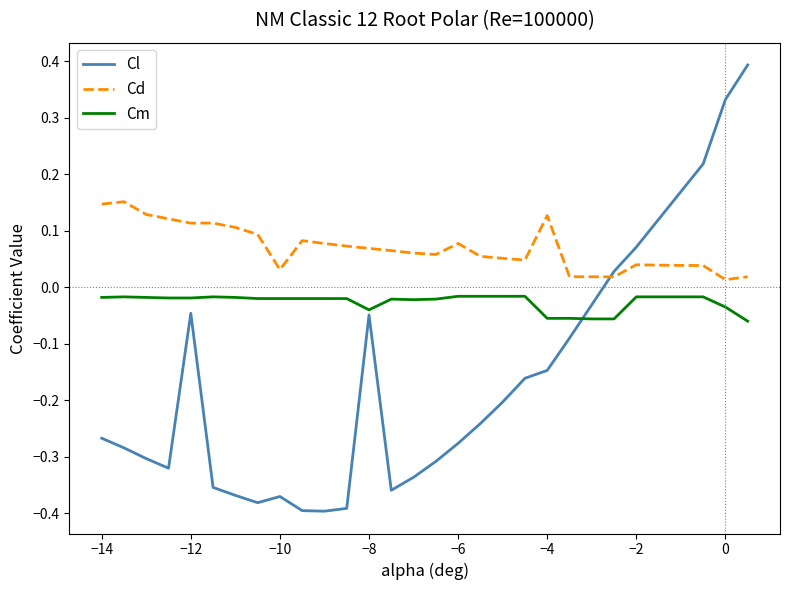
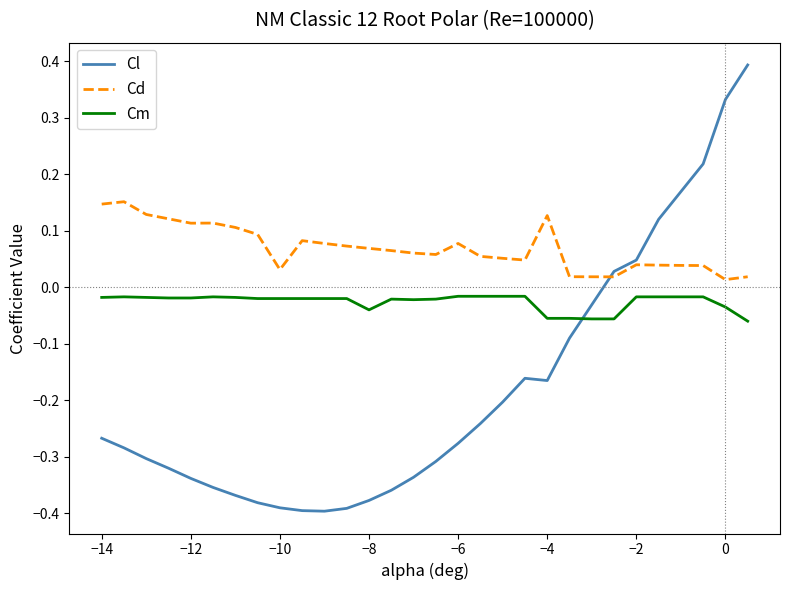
  {
    "Cl": {
      "−14": -0.27,
-     "−12": -0.05,
-     "−10": -0.37,
-     "−8": -0.05,
+     "−12": -0.34,
+     "−10": -0.39,
+     "−8": -0.38,
      "−6": -0.28,
-     "−4": -0.15,
-     "−2": 0.07,
+     "−4": -0.17,
+     "−2": 0.05,
      "0": 0.33
    },
    "Cd": {
      "−14": 0.15,
      "−12": 0.11,
      "−10": 0.03,
      "−8": 0.07,
      "−6": 0.08,
      "−4": 0.13,
      "−2": 0.04,
      "0": 0.01
    },
    "Cm": {
      "−14": -0.02,
      "−12": -0.02,
      "−10": -0.02,
      "−8": -0.04,
      "−6": -0.02,
      "−4": -0.06,
      "−2": -0.02,
      "0": -0.04
    }
  }
